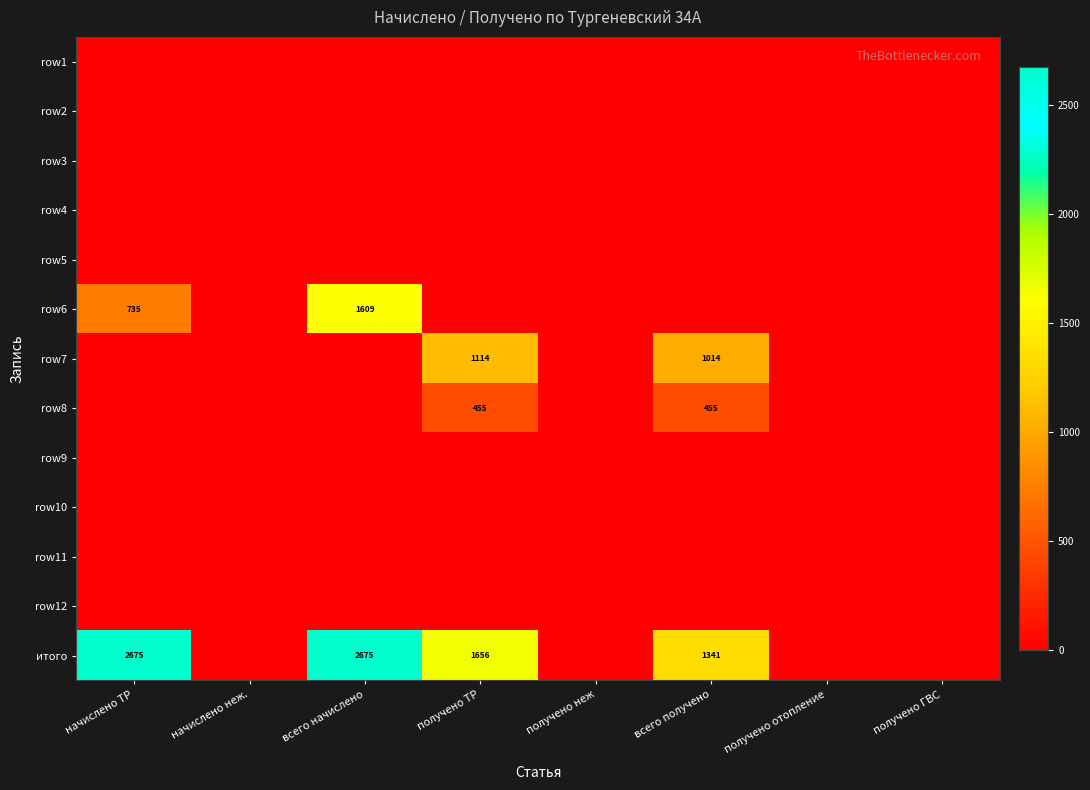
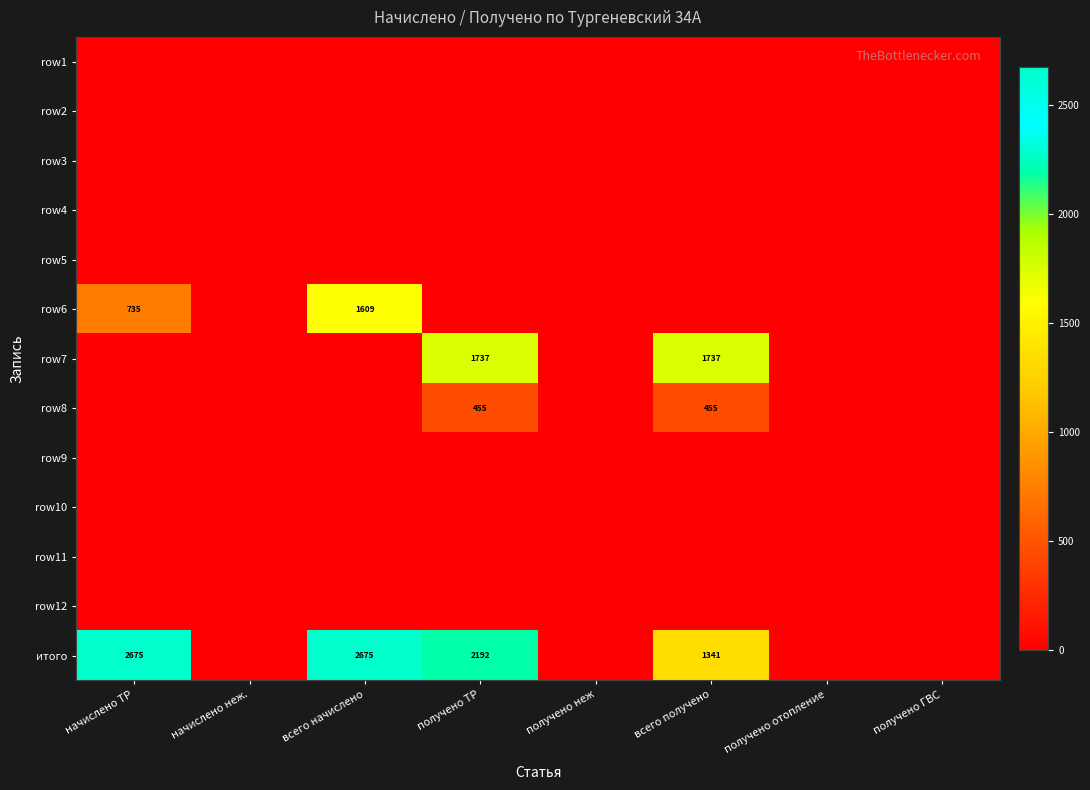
  {
    "row6": {
      "начислено ТР": 735,
      "всего начислено": 1609
    },
    "row7": {
-     "получено ТР": 1114,
-     "всего получено": 1014
+     "получено ТР": 1737,
+     "всего получено": 1737
    },
    "row8": {
      "получено ТР": 455,
      "всего получено": 455
    },
    "итого": {
      "начислено ТР": 2675,
      "всего начислено": 2675,
-     "получено ТР": 1656,
+     "получено ТР": 2192,
      "всего получено": 1341
    }
  }
